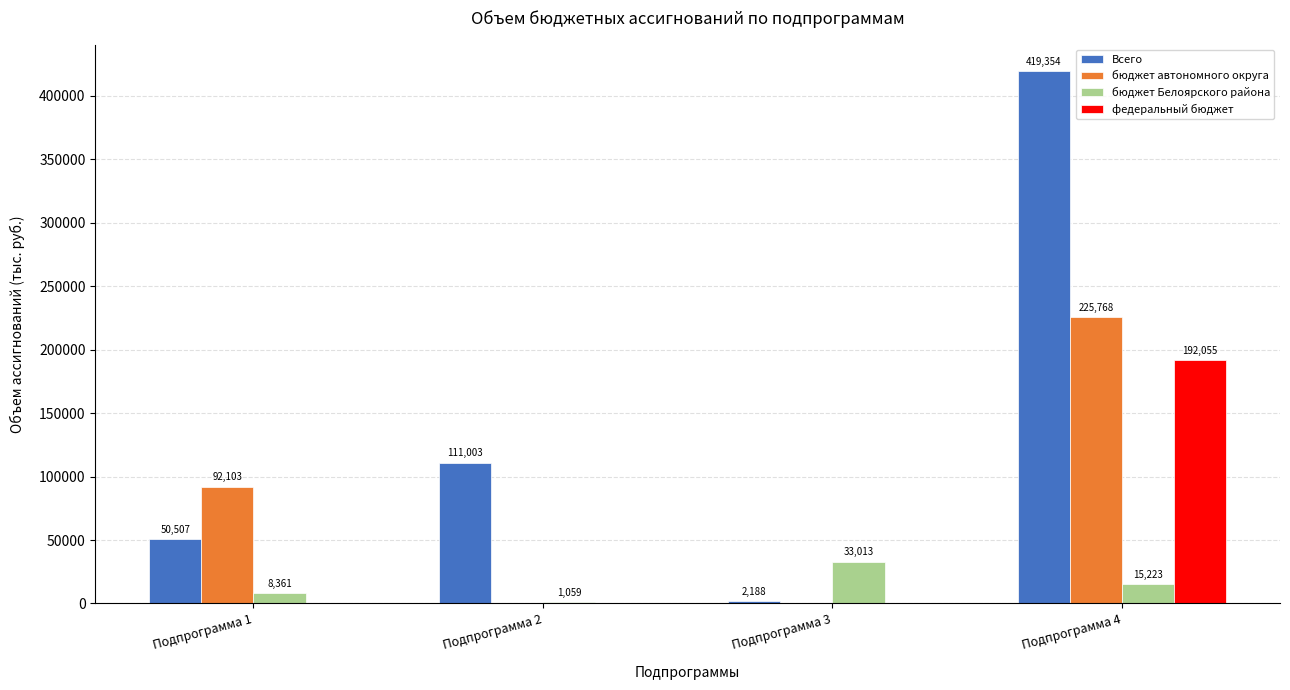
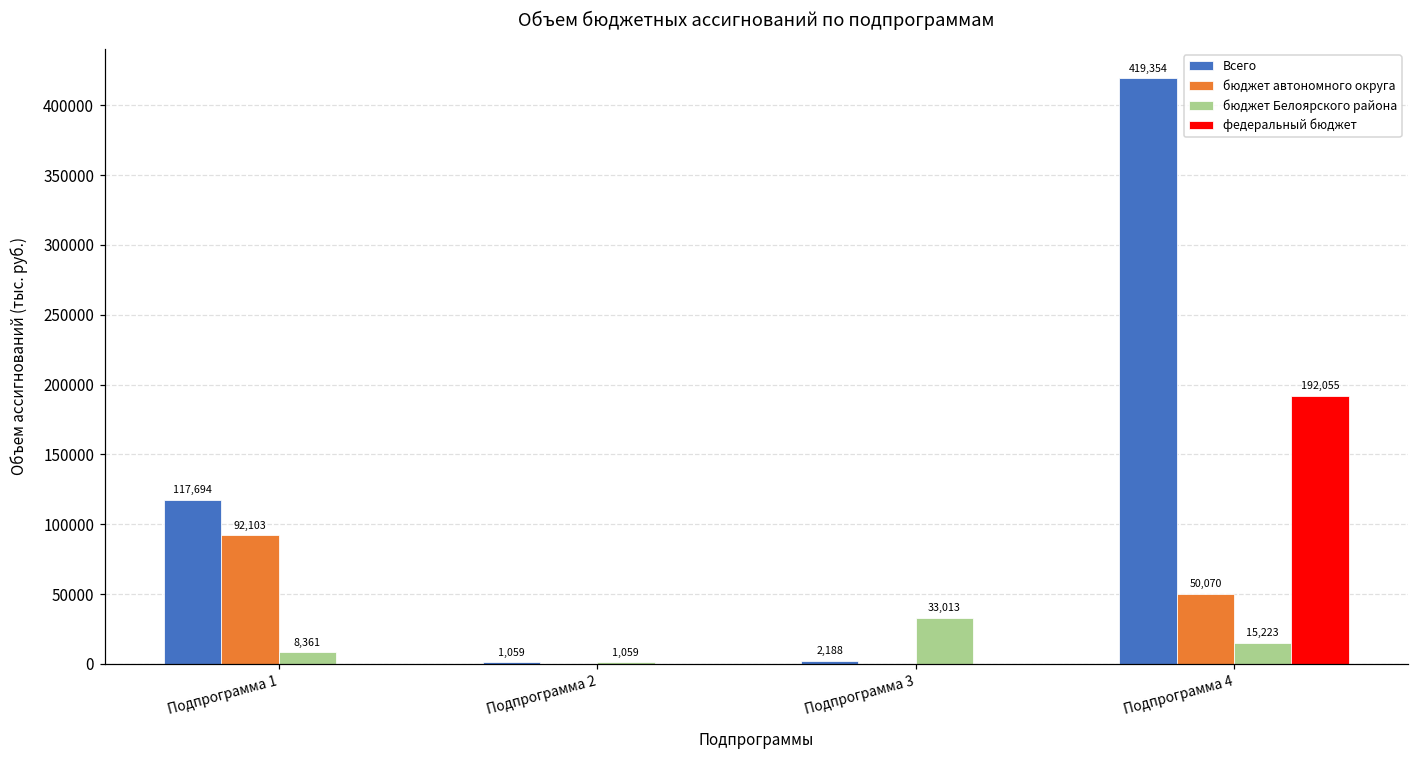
  {
    "Всего": {
-     "Подпрограмма 1": "50,507",
-     "Подпрограмма 2": "111,003",
+     "Подпрограмма 1": "117,694",
+     "Подпрограмма 2": "1,059",
      "Подпрограмма 3": "2,188",
      "Подпрограмма 4": "419,354"
    },
    "бюджет автономного округа": {
      "Подпрограмма 1": "92,103",
-     "Подпрограмма 4": "225,768"
+     "Подпрограмма 4": "50,070"
    },
    "бюджет Белоярского района": {
      "Подпрограмма 1": "8,361",
      "Подпрограмма 2": "1,059",
      "Подпрограмма 3": "33,013",
      "Подпрограмма 4": "15,223"
    },
    "федеральный бюджет": {
      "Подпрограмма 4": "192,055"
    }
  }
